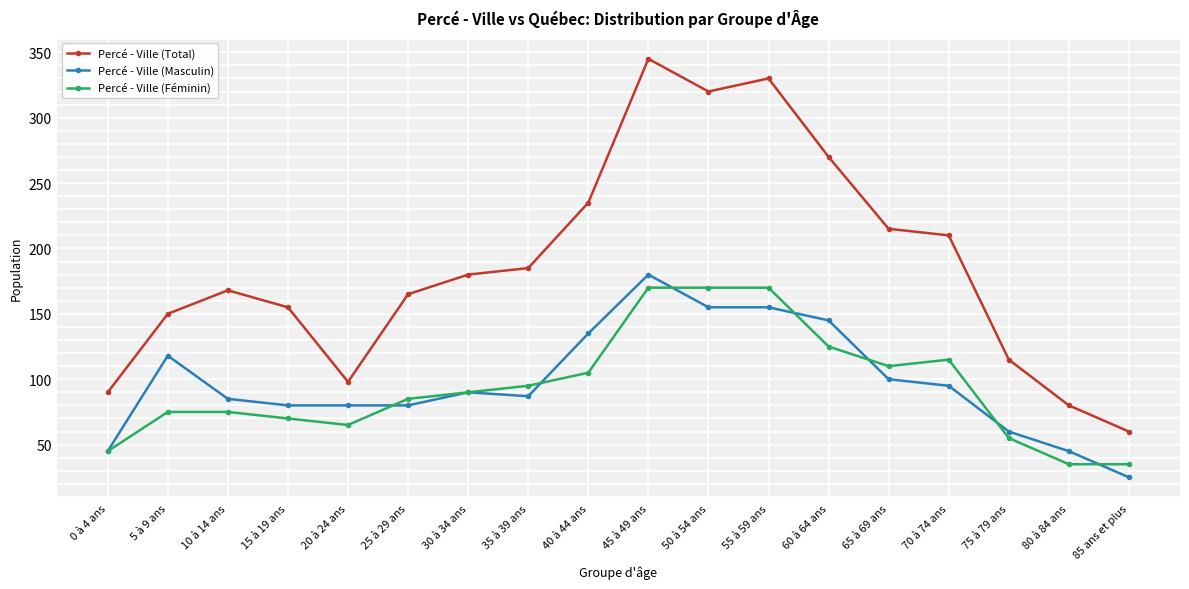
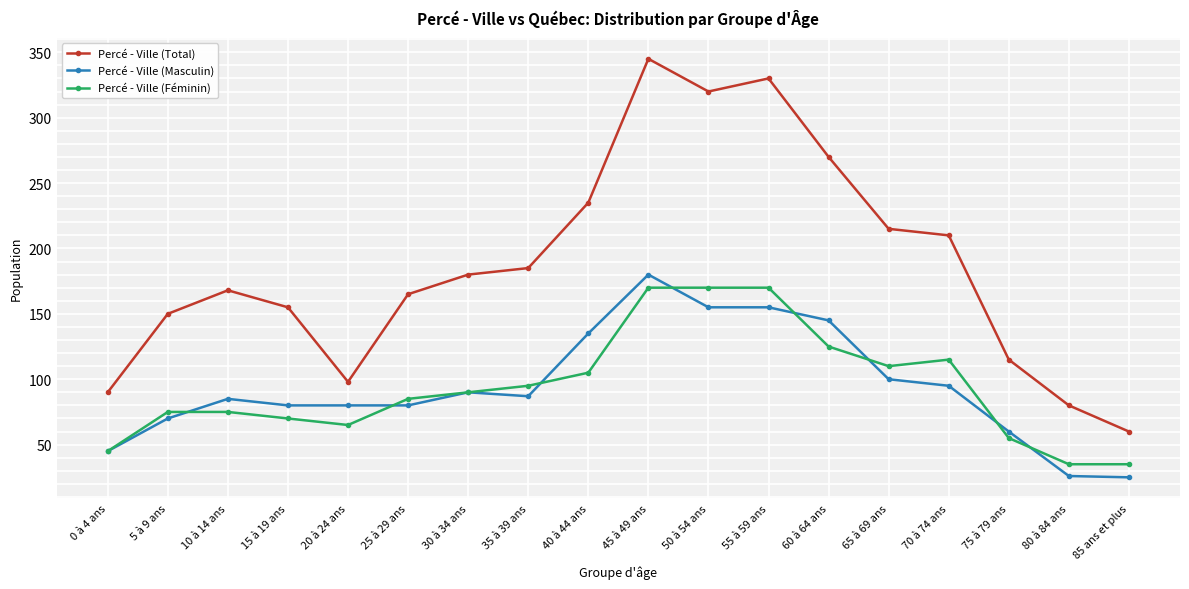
  {
    "Percé - Ville (Total)": {
      "0 à 4 ans": 90,
      "5 à 9 ans": 150,
      "10 à 14 ans": 168,
      "15 à 19 ans": 155,
      "20 à 24 ans": 98,
      "25 à 29 ans": 165,
      "30 à 34 ans": 180,
      "35 à 39 ans": 185,
      "40 à 44 ans": 235,
      "45 à 49 ans": 345,
      "50 à 54 ans": 320,
      "55 à 59 ans": 330,
      "60 à 64 ans": 270,
      "65 à 69 ans": 215,
      "70 à 74 ans": 210,
      "75 à 79 ans": 115,
      "80 à 84 ans": 80,
      "85 ans et plus": 60
    },
    "Percé - Ville (Masculin)": {
-     "5 à 9 ans": 118,
+     "5 à 9 ans": 70,
      "10 à 14 ans": 85,
      "15 à 19 ans": 80,
      "20 à 24 ans": 80,
      "25 à 29 ans": 80,
      "35 à 39 ans": 87,
      "40 à 44 ans": 135,
      "45 à 49 ans": 180,
      "50 à 54 ans": 155,
      "55 à 59 ans": 155,
      "60 à 64 ans": 145,
      "65 à 69 ans": 100,
      "70 à 74 ans": 95,
      "75 à 79 ans": 60,
-     "80 à 84 ans": 45,
+     "80 à 84 ans": 26,
      "85 ans et plus": 25
    },
    "Percé - Ville (Féminin)": {
      "5 à 9 ans": 75,
      "10 à 14 ans": 75,
      "15 à 19 ans": 70,
      "20 à 24 ans": 65,
      "25 à 29 ans": 85,
      "35 à 39 ans": 95,
      "40 à 44 ans": 105,
      "45 à 49 ans": 170,
      "50 à 54 ans": 170,
      "55 à 59 ans": 170,
      "60 à 64 ans": 125,
      "65 à 69 ans": 110,
      "70 à 74 ans": 115,
      "75 à 79 ans": 55,
      "80 à 84 ans": 35,
      "85 ans et plus": 35
    }
  }
